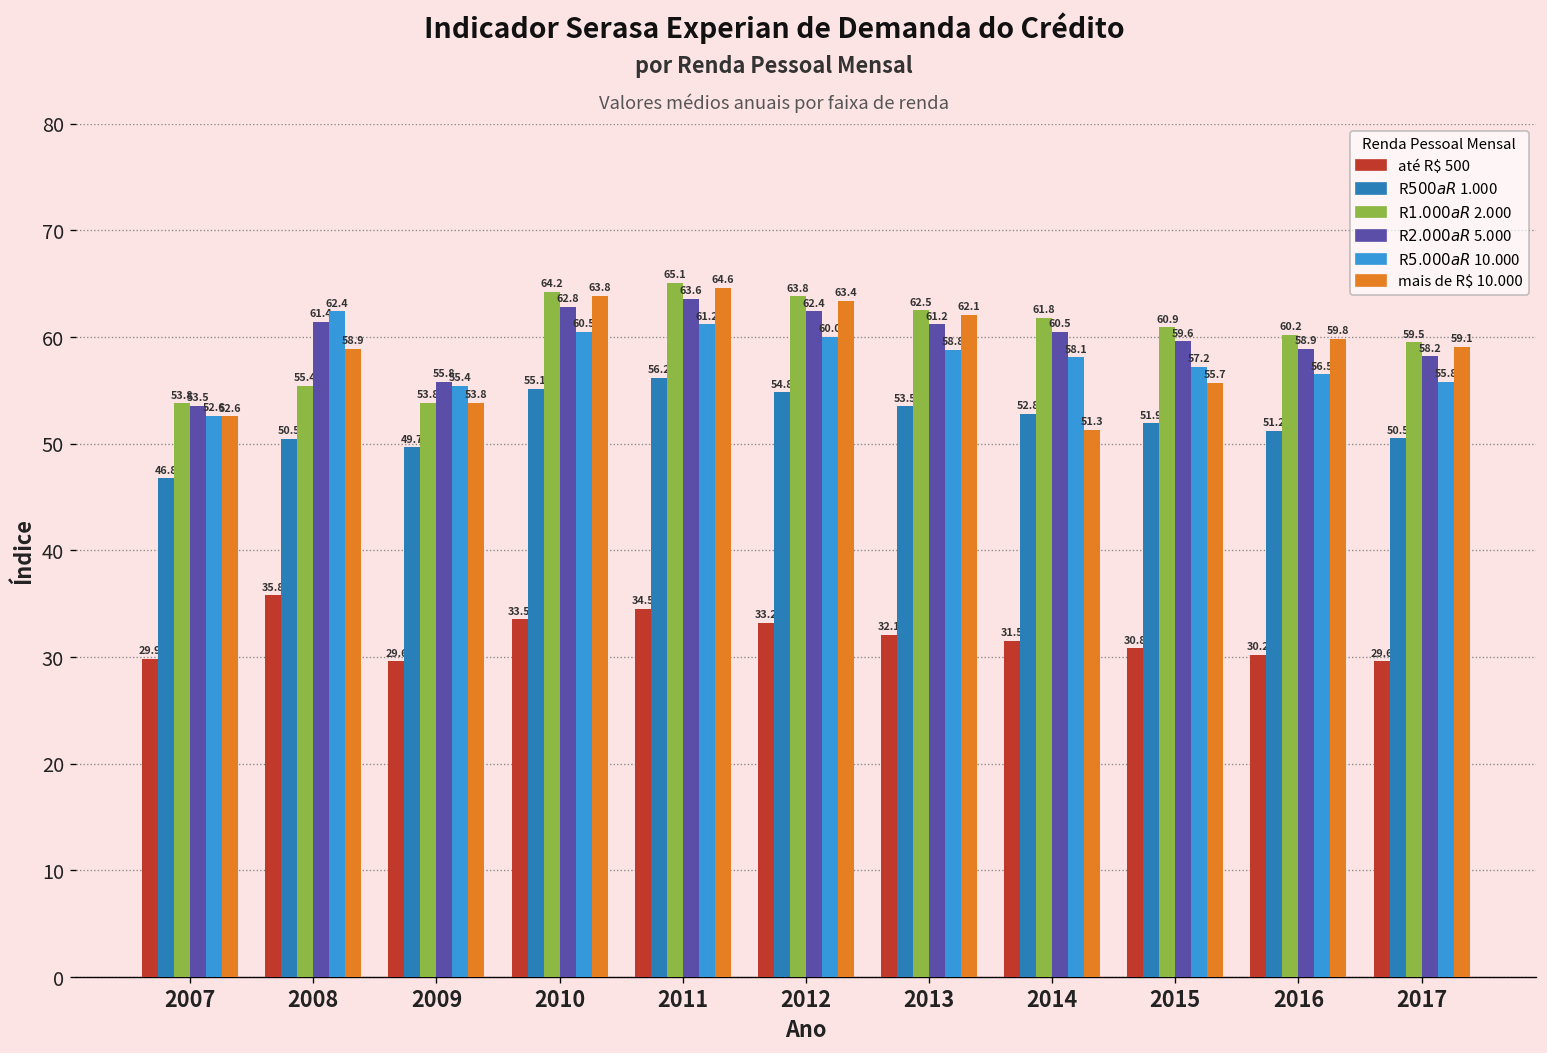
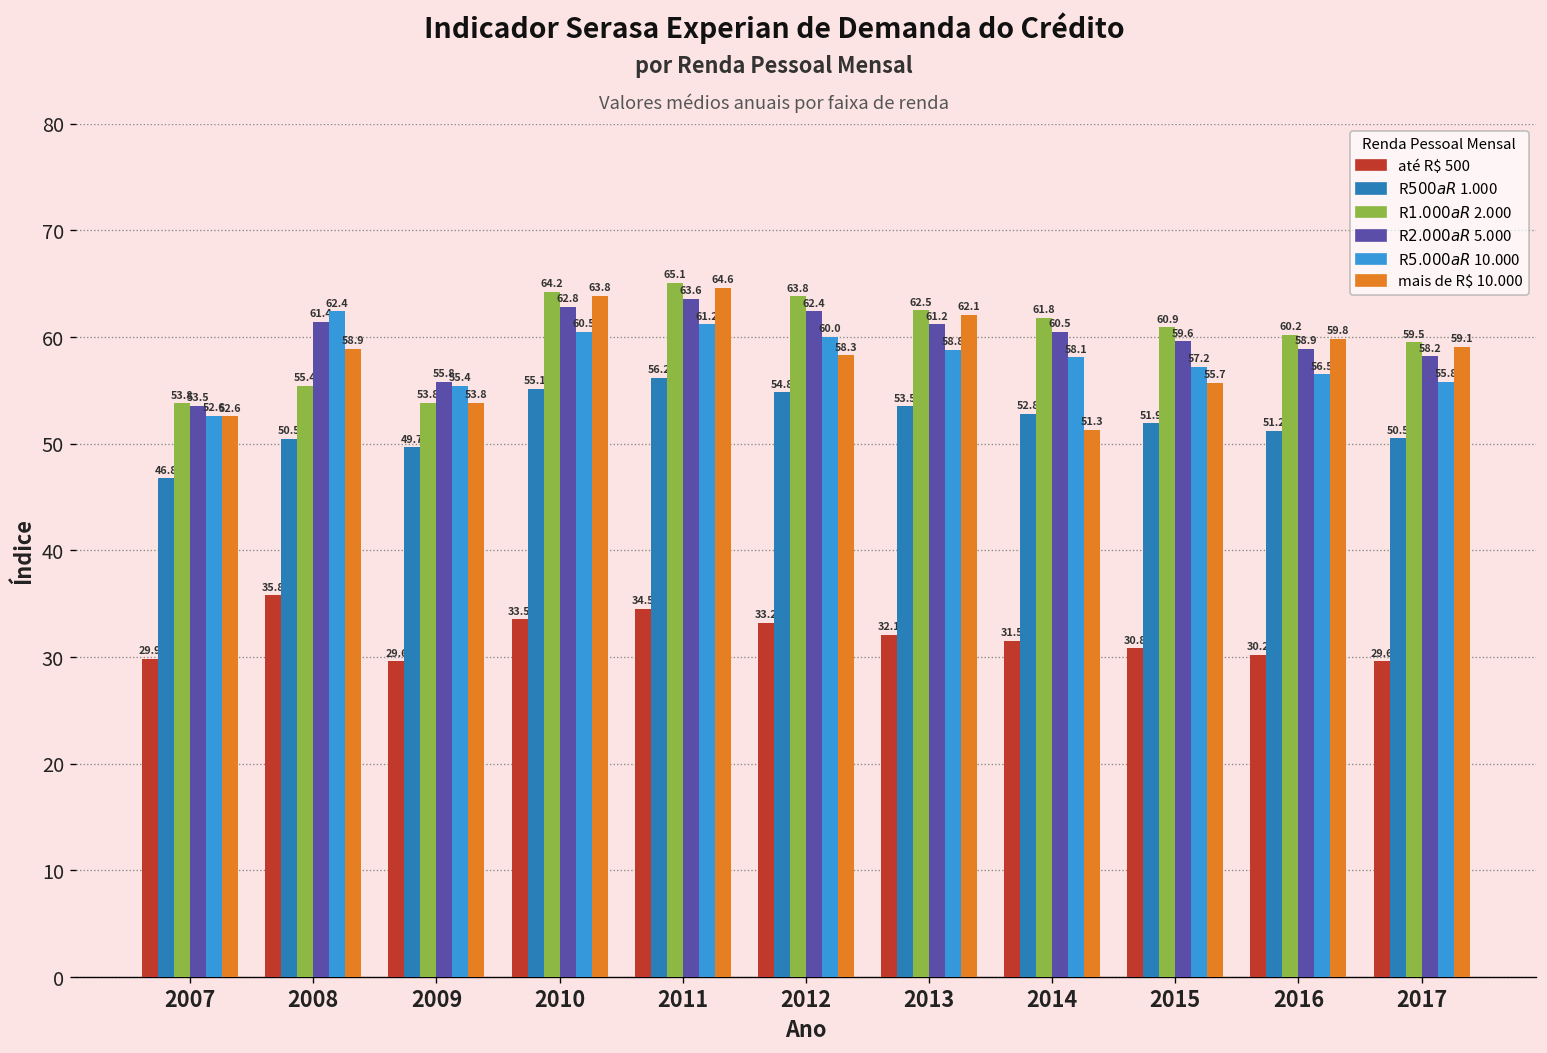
  {
    "até R$ 500": {
      "2007": 29.9,
      "2008": 35.8,
      "2009": 29.6,
      "2010": 33.5,
      "2011": 34.5,
      "2012": 33.2,
      "2013": 32.1,
      "2014": 31.5,
      "2015": 30.8,
      "2016": 30.2,
      "2017": 29.6
    },
    "mais de R$ 10.000": {
      "2008": 58.9,
      "2009": 53.8,
      "2010": 63.8,
      "2011": 64.6,
-     "2012": 63.4,
+     "2012": 58.3,
      "2013": 62.1,
      "2014": 51.3,
      "2015": 55.7,
      "2016": 59.8,
      "2017": 59.1
    }
  }
